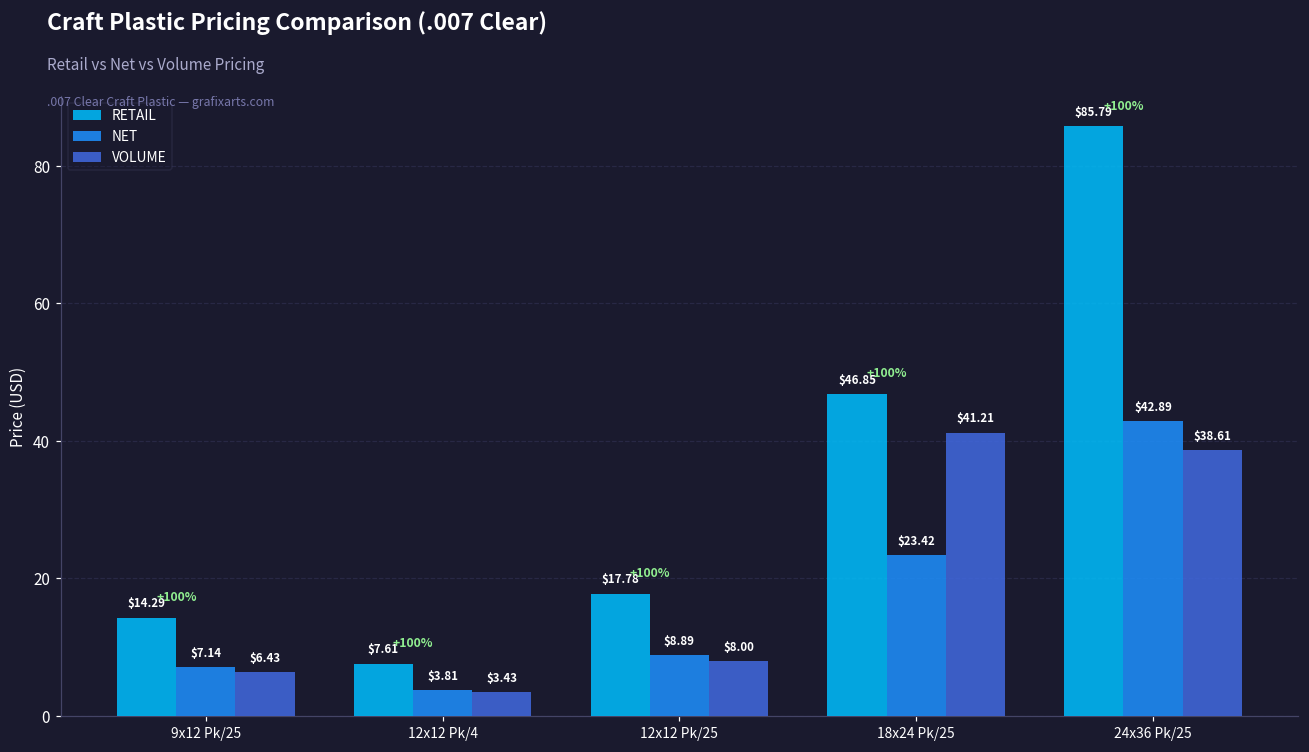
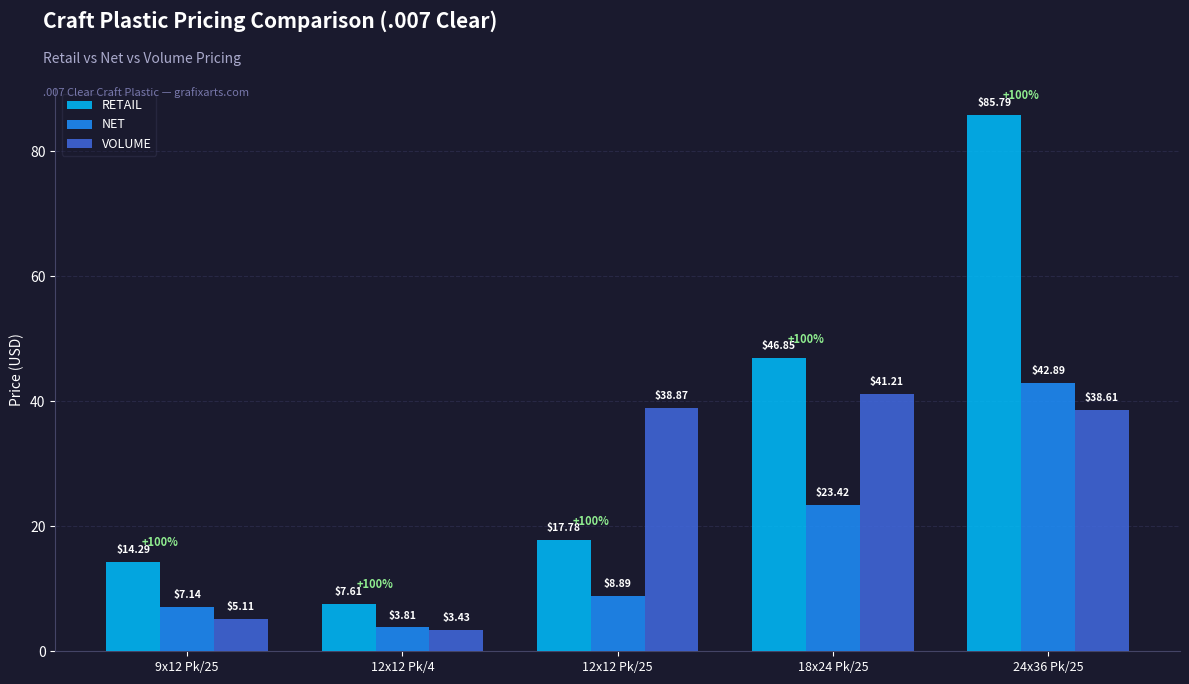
  {
    "VOLUME": {
-     "9x12 Pk/25": "$6.43",
+     "9x12 Pk/25": "$5.11",
      "12x12 Pk/4": "$3.43",
-     "12x12 Pk/25": "$8.00",
+     "12x12 Pk/25": "$38.87",
      "18x24 Pk/25": "$41.21",
      "24x36 Pk/25": "$38.61"
    }
  }
